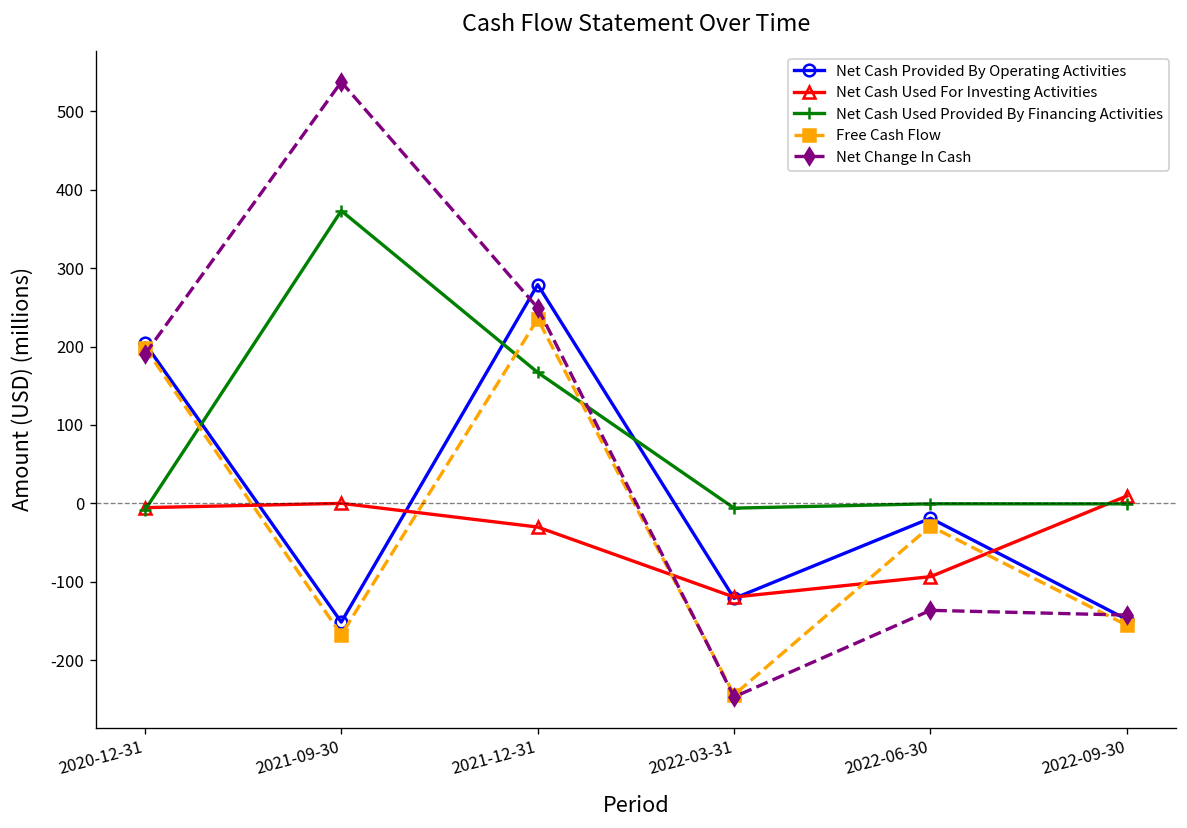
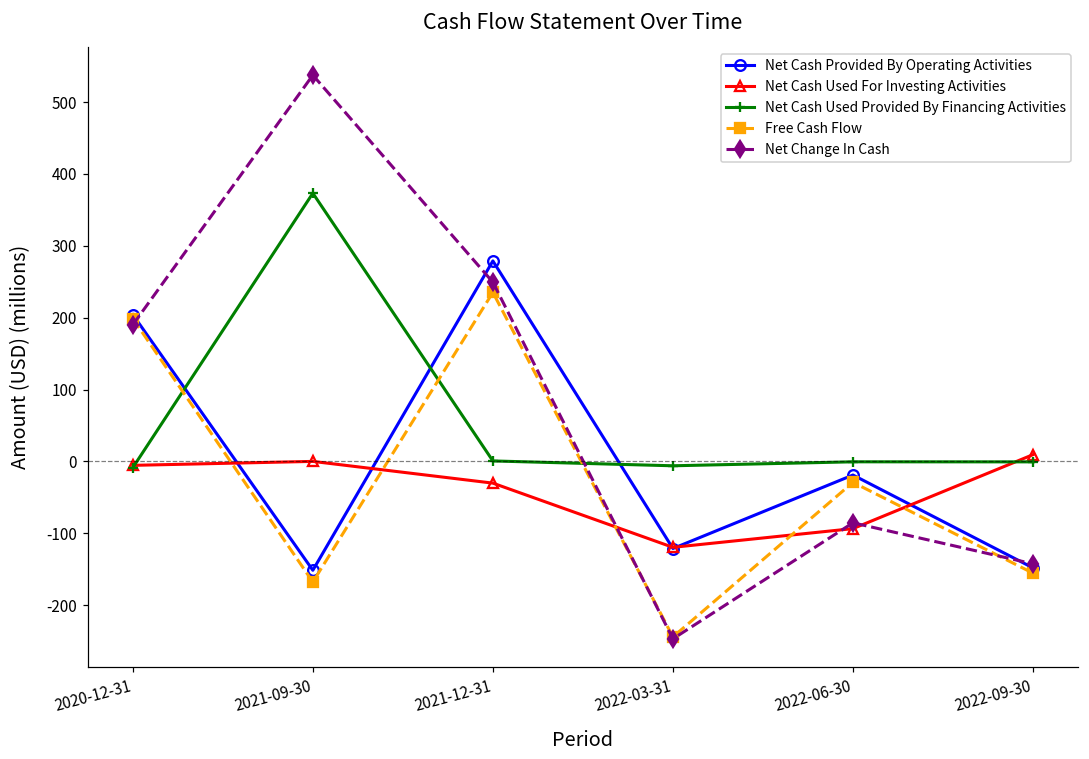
  {
    "Net Cash Provided By Operating Activities": {
      "2020-12-31": 200,
      "2021-09-30": -150,
      "2021-12-31": 280,
      "2022-06-30": -20,
      "2022-09-30": -150
    },
    "Net Cash Used For Investing Activities": {
      "2021-09-30": 0,
      "2021-12-31": -30,
      "2022-06-30": -90,
      "2022-09-30": 10
    },
    "Net Cash Used Provided By Financing Activities": {
      "2021-09-30": 370,
-     "2021-12-31": 170,
+     "2021-12-31": 0,
      "2022-03-31": -10,
      "2022-06-30": 0,
      "2022-09-30": 0
    },
    "Free Cash Flow": {
      "2020-12-31": 200,
      "2021-09-30": -170,
      "2021-12-31": 240,
      "2022-06-30": -30,
      "2022-09-30": -160
    },
    "Net Change In Cash": {
      "2020-12-31": 190,
      "2021-09-30": 540,
      "2021-12-31": 250,
-     "2022-06-30": -140,
+     "2022-06-30": -90,
      "2022-09-30": -140
    }
  }
